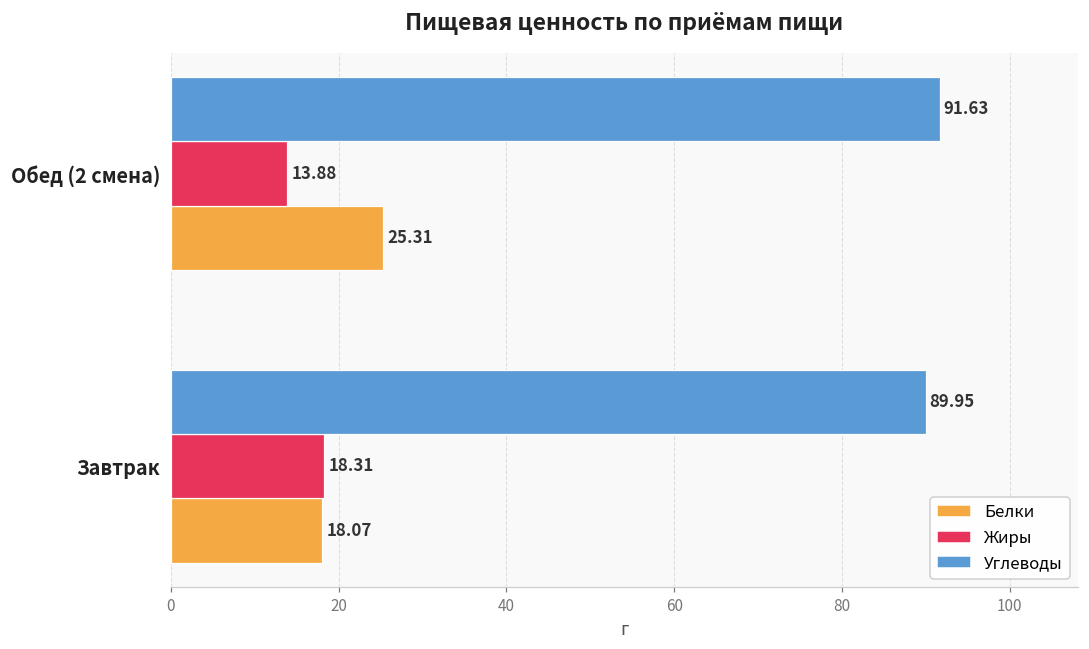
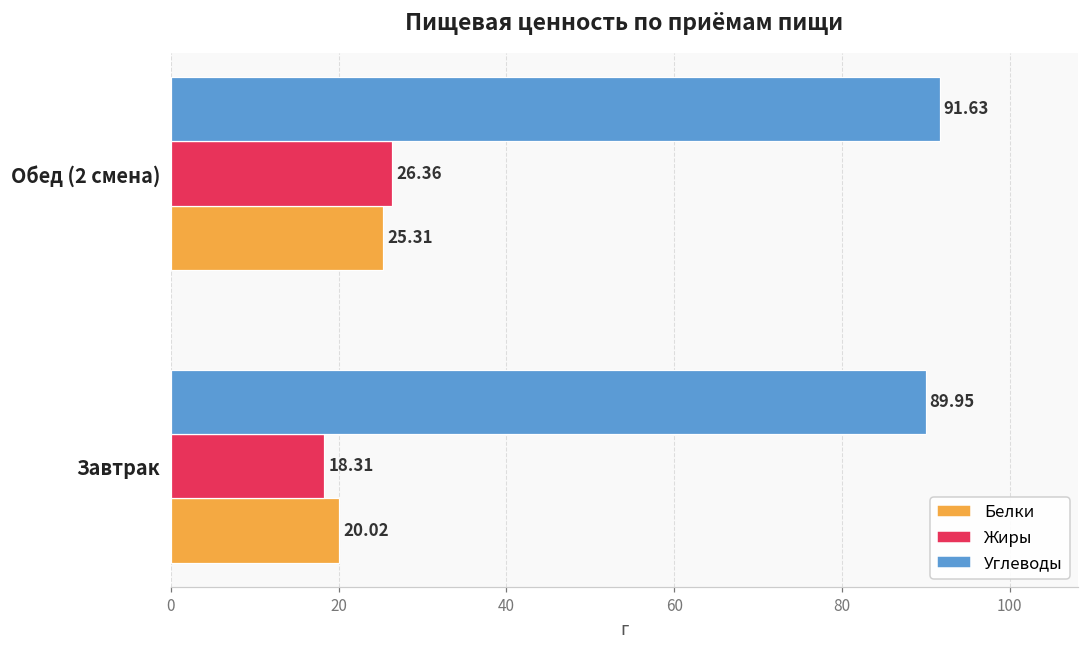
  {
    "Белки": {
      "Обед (2 смена)": 25.31,
-     "Завтрак": 18.07
+     "Завтрак": 20.02
    },
    "Жиры": {
-     "Обед (2 смена)": 13.88,
+     "Обед (2 смена)": 26.36,
      "Завтрак": 18.31
    },
    "Углеводы": {
      "Обед (2 смена)": 91.63,
      "Завтрак": 89.95
    }
  }
